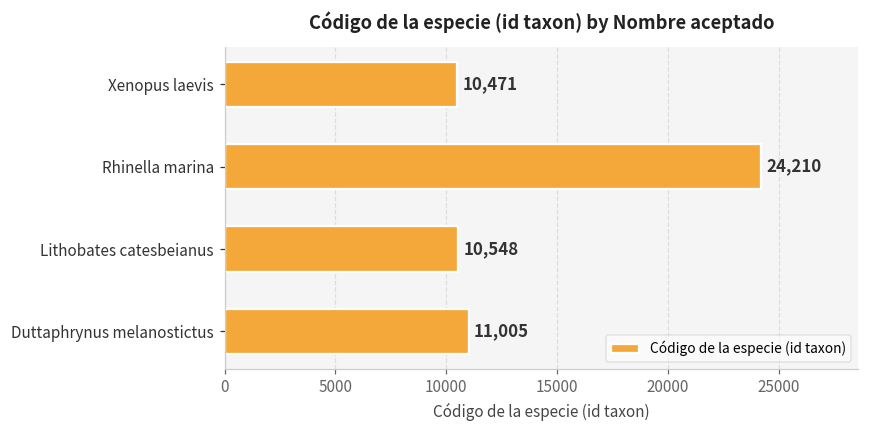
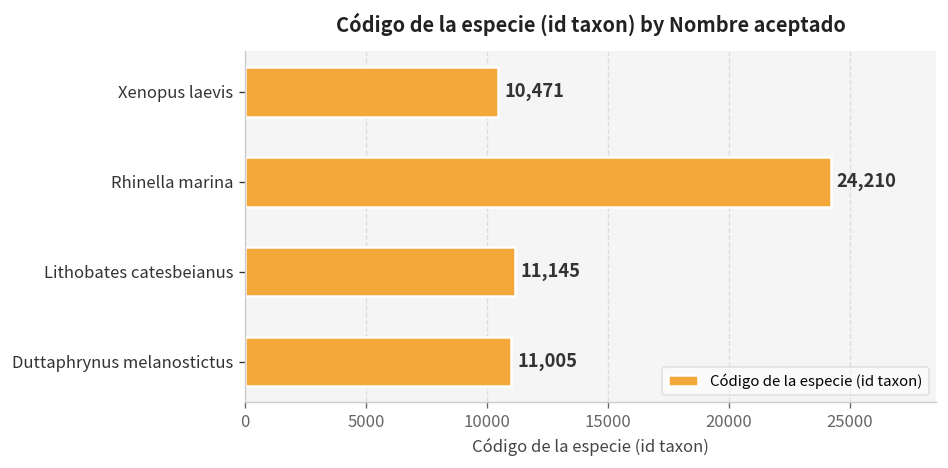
  {
    "Xenopus laevis": "10,471",
    "Rhinella marina": "24,210",
-   "Lithobates catesbeianus": "10,548",
+   "Lithobates catesbeianus": "11,145",
    "Duttaphrynus melanostictus": "11,005"
  }
